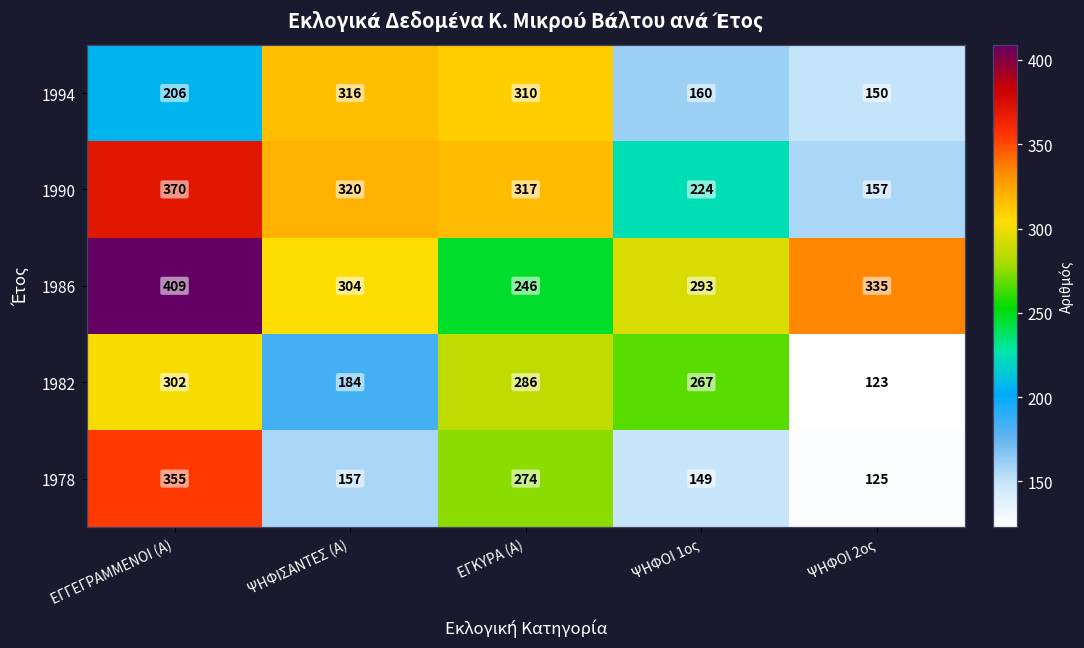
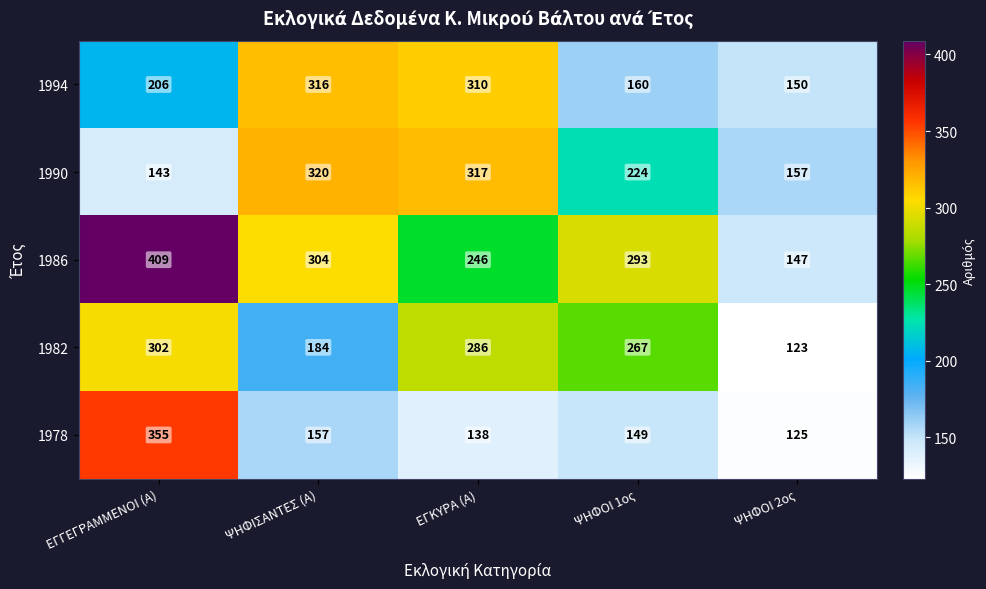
  {
    "1990": {
-     "ΕΓΓΕΓΡΑΜΜΕΝΟΙ (Α)": 370
+     "ΕΓΓΕΓΡΑΜΜΕΝΟΙ (Α)": 143
    },
    "1986": {
-     "ΨΗΦΟΙ 2ος": 335
+     "ΨΗΦΟΙ 2ος": 147
    },
    "1978": {
-     "ΕΓΚΥΡΑ (Α)": 274
+     "ΕΓΚΥΡΑ (Α)": 138
    }
  }
